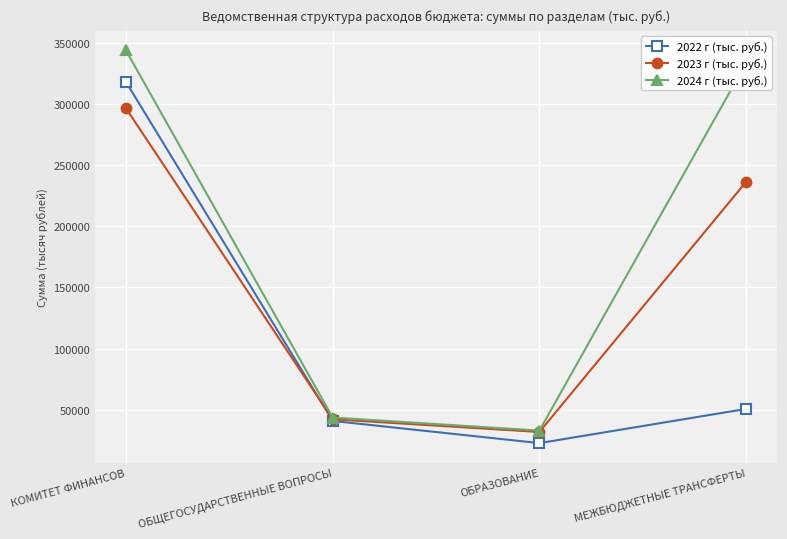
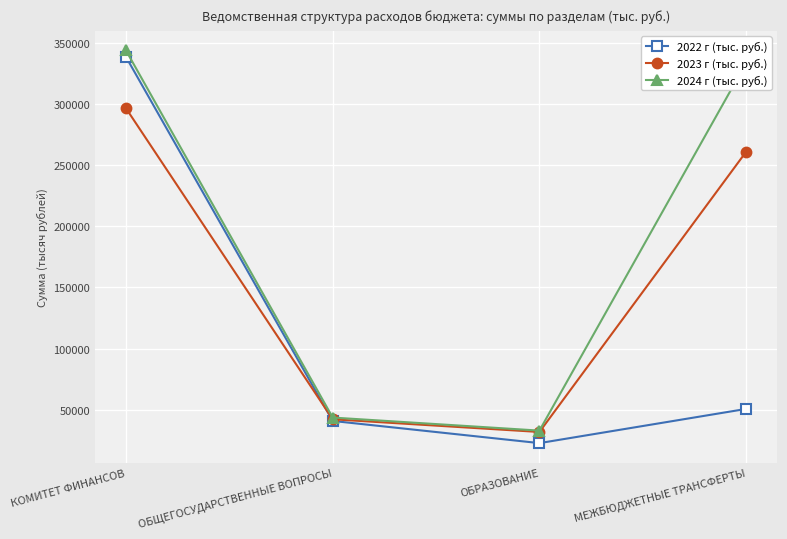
  {
    "2022 г (тыс. руб.)": {
-     "КОМИТЕТ ФИНАНСОВ": 318000,
+     "КОМИТЕТ ФИНАНСОВ": 339000,
      "ОБРАЗОВАНИЕ": 23000,
      "МЕЖБЮДЖЕТНЫЕ ТРАНСФЕРТЫ": 51000
    },
    "2023 г (тыс. руб.)": {
      "КОМИТЕТ ФИНАНСОВ": 297000,
-     "МЕЖБЮДЖЕТНЫЕ ТРАНСФЕРТЫ": 237000
+     "МЕЖБЮДЖЕТНЫЕ ТРАНСФЕРТЫ": 261000
    },
    "2024 г (тыс. руб.)": {
      "КОМИТЕТ ФИНАНСОВ": 344000
    }
  }
